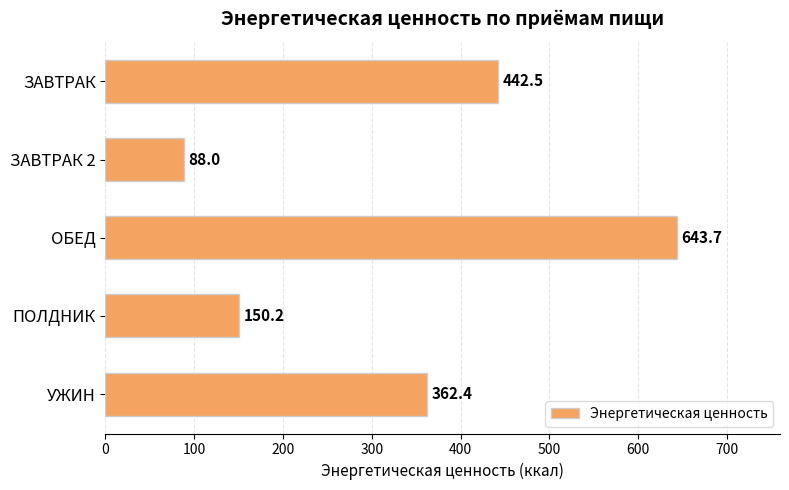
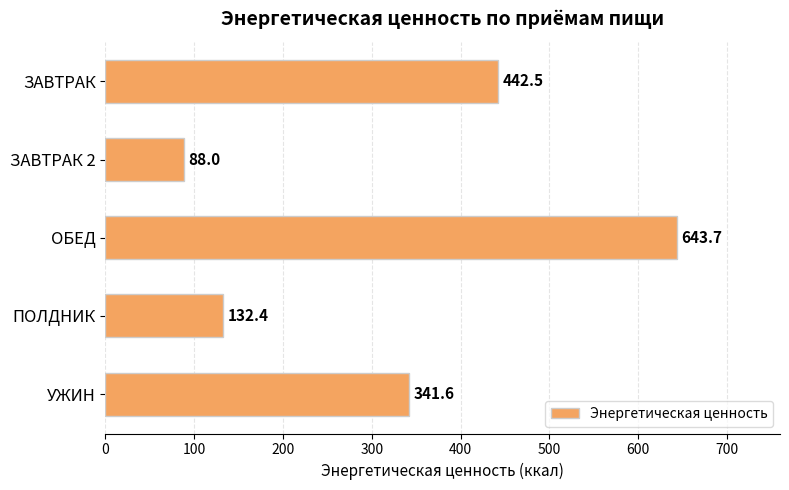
  {
    "ЗАВТРАК": 442.5,
    "ЗАВТРАК 2": 88.0,
    "ОБЕД": 643.7,
-   "ПОЛДНИК": 150.2,
-   "УЖИН": 362.4
+   "ПОЛДНИК": 132.4,
+   "УЖИН": 341.6
  }
